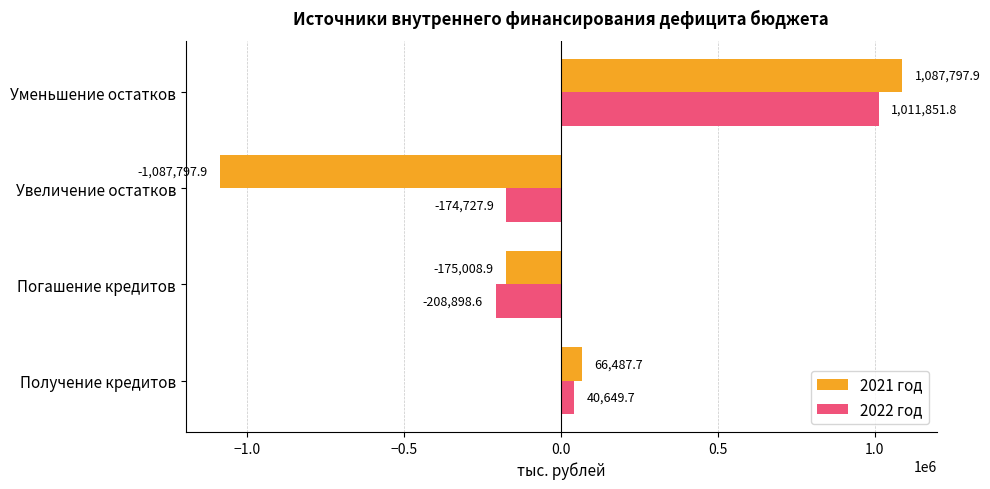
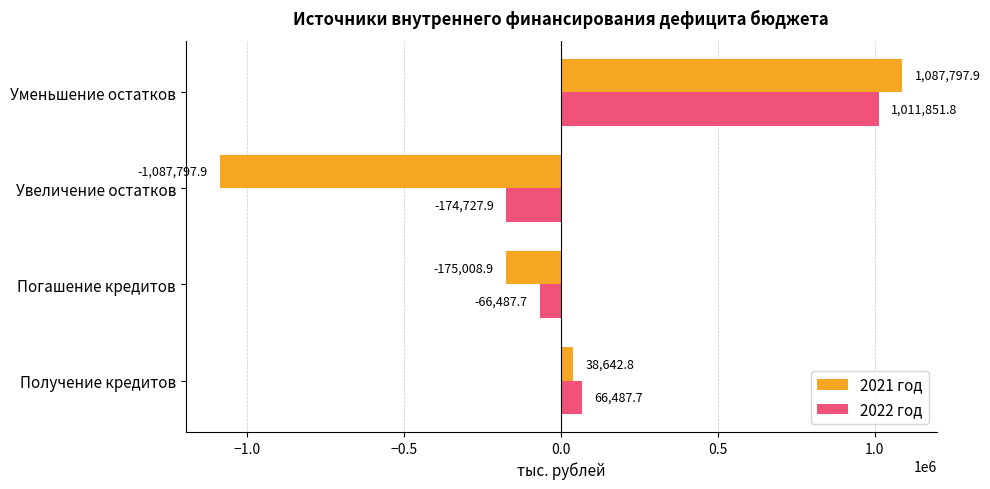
  {
    "2021 год": {
      "Уменьшение остатков": "1,087,797.9",
      "Увеличение остатков": "-1,087,797.9",
      "Погашение кредитов": "-175,008.9",
-     "Получение кредитов": "66,487.7"
+     "Получение кредитов": "38,642.8"
    },
    "2022 год": {
      "Уменьшение остатков": "1,011,851.8",
      "Увеличение остатков": "-174,727.9",
-     "Погашение кредитов": "-208,898.6",
-     "Получение кредитов": "40,649.7"
+     "Погашение кредитов": "-66,487.7",
+     "Получение кредитов": "66,487.7"
    }
  }
